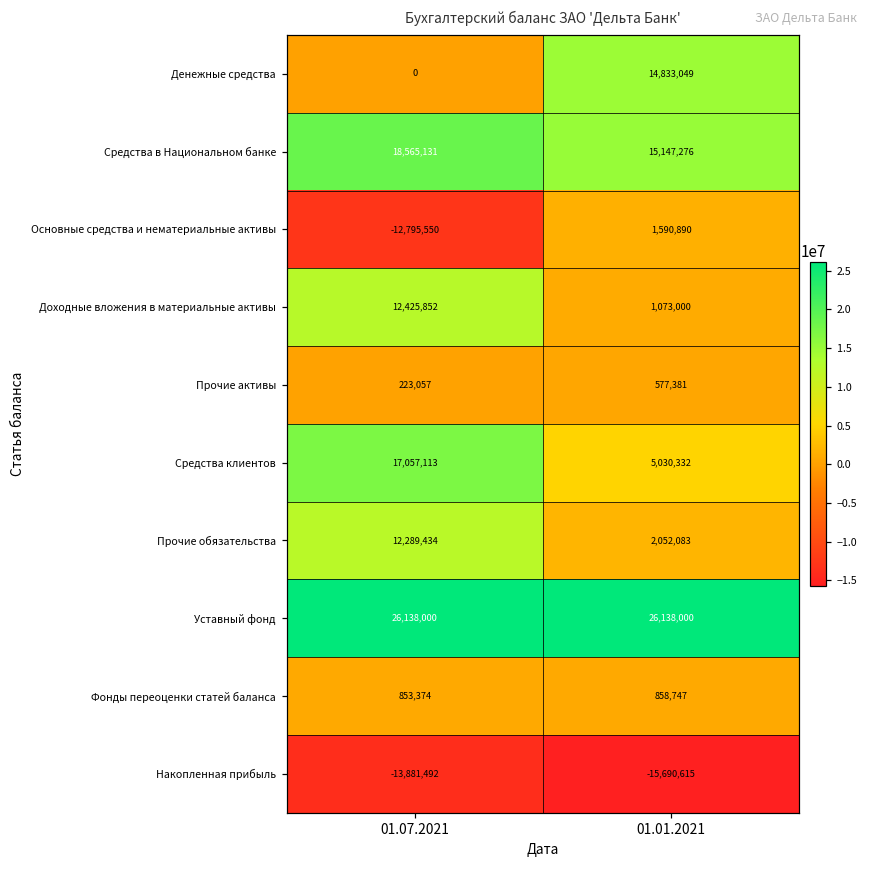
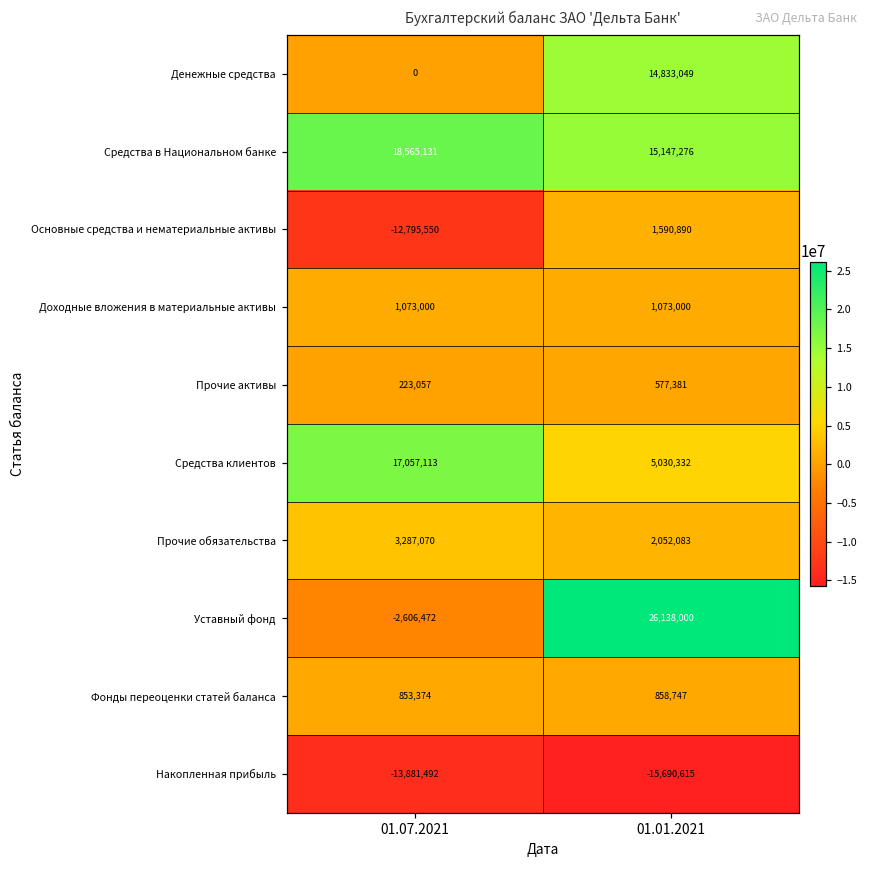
  {
    "Денежные средства": {
      "01.07.2021": "0",
      "01.01.2021": "14,833,049"
    },
    "Средства в Национальном банке": {
      "01.07.2021": "18,565,131",
      "01.01.2021": "15,147,276"
    },
    "Основные средства и нематериальные активы": {
      "01.07.2021": "-12,795,550",
      "01.01.2021": "1,590,890"
    },
    "Доходные вложения в материальные активы": {
-     "01.07.2021": "12,425,852",
+     "01.07.2021": "1,073,000",
      "01.01.2021": "1,073,000"
    },
    "Прочие активы": {
      "01.07.2021": "223,057",
      "01.01.2021": "577,381"
    },
    "Средства клиентов": {
      "01.07.2021": "17,057,113",
      "01.01.2021": "5,030,332"
    },
    "Прочие обязательства": {
-     "01.07.2021": "12,289,434",
+     "01.07.2021": "3,287,070",
      "01.01.2021": "2,052,083"
    },
    "Уставный фонд": {
-     "01.07.2021": "26,138,000",
+     "01.07.2021": "-2,606,472",
      "01.01.2021": "26,138,000"
    },
    "Фонды переоценки статей баланса": {
      "01.07.2021": "853,374",
      "01.01.2021": "858,747"
    },
    "Накопленная прибыль": {
      "01.07.2021": "-13,881,492",
      "01.01.2021": "-15,690,615"
    }
  }
